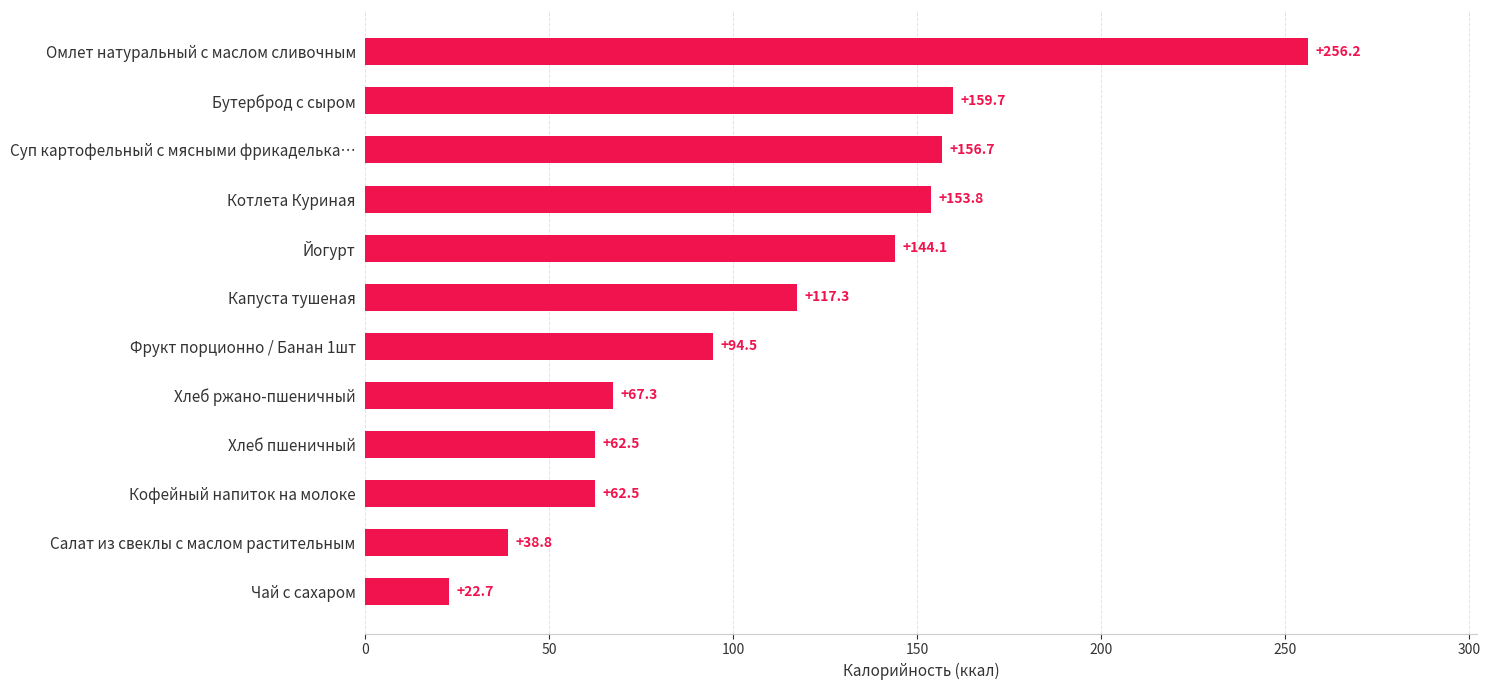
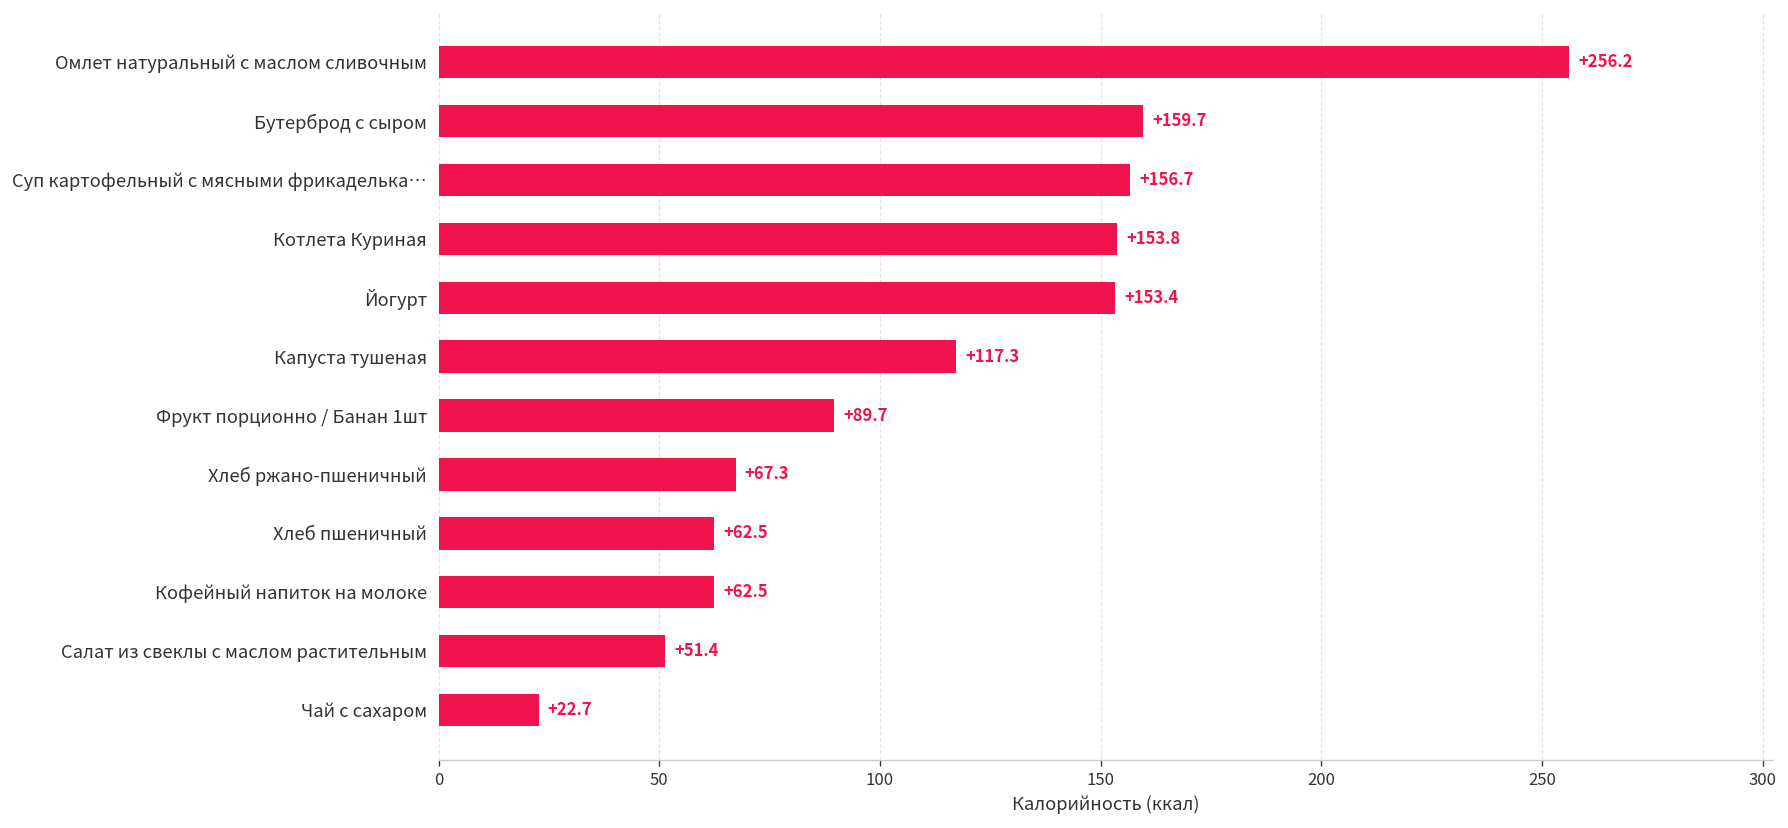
  {
    "Омлет натуральный с маслом сливочным": "+256.2",
    "Бутерброд с сыром": "+159.7",
    "Суп картофельный с мясными фрикаделька…": "+156.7",
    "Котлета Куриная": "+153.8",
-   "Йогурт": "+144.1",
+   "Йогурт": "+153.4",
    "Капуста тушеная": "+117.3",
-   "Фрукт порционно / Банан 1шт": "+94.5",
+   "Фрукт порционно / Банан 1шт": "+89.7",
    "Хлеб ржано-пшеничный": "+67.3",
    "Хлеб пшеничный": "+62.5",
    "Кофейный напиток на молоке": "+62.5",
-   "Салат из свеклы с маслом растительным": "+38.8",
+   "Салат из свеклы с маслом растительным": "+51.4",
    "Чай с сахаром": "+22.7"
  }
